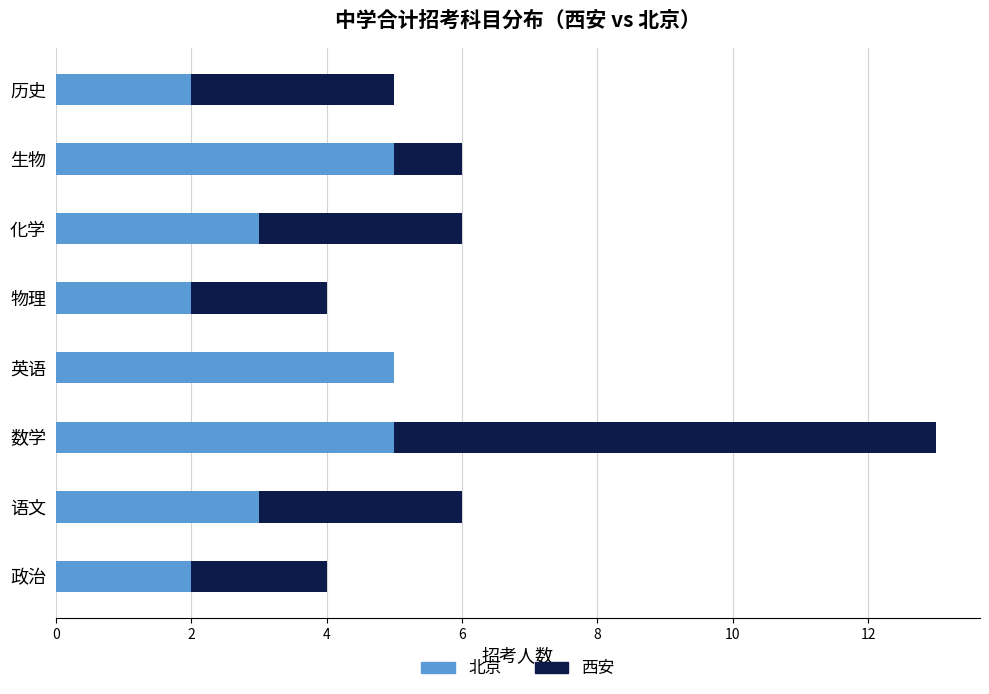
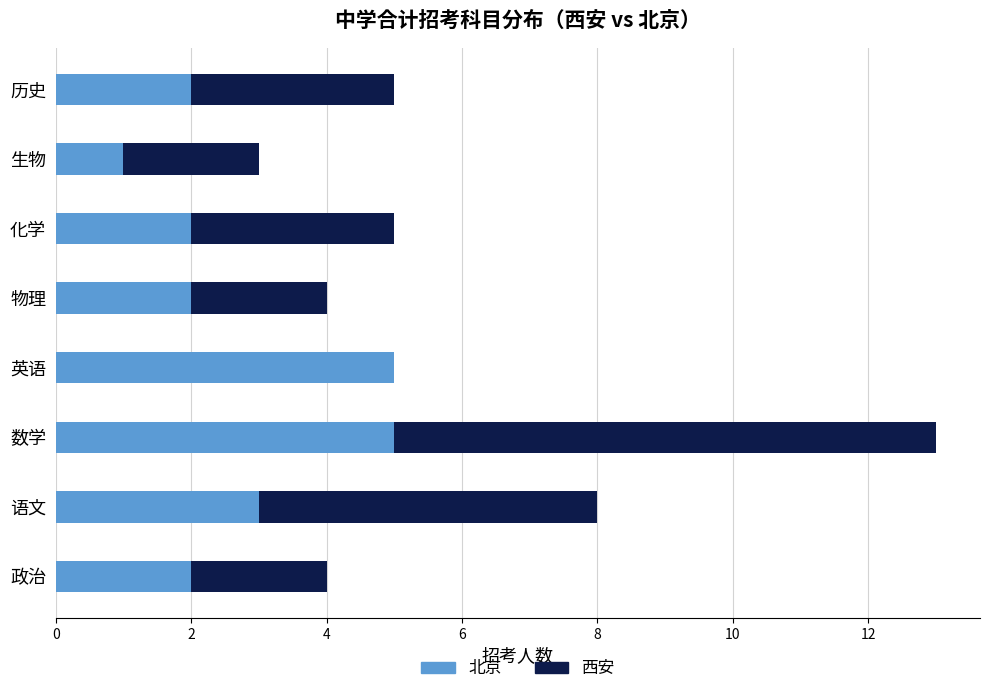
  {
    "北京": {
      "历史": 2,
-     "生物": 5,
-     "化学": 3,
+     "生物": 1,
+     "化学": 2,
      "物理": 2,
      "英语": 5,
      "数学": 5,
      "语文": 3,
      "政治": 2
    },
    "西安": {
      "历史": 3,
-     "生物": 1,
+     "生物": 2,
      "化学": 3,
      "物理": 2,
      "英语": 0,
      "数学": 8,
-     "语文": 3,
+     "语文": 5,
      "政治": 2
    }
  }
